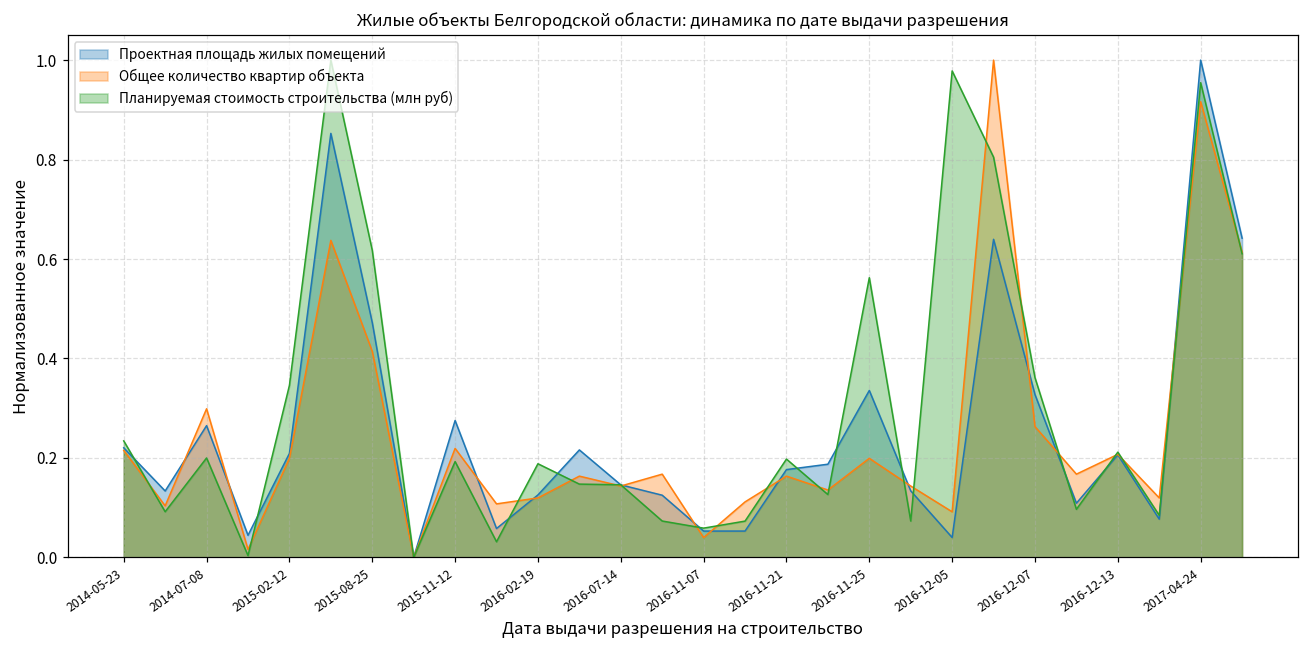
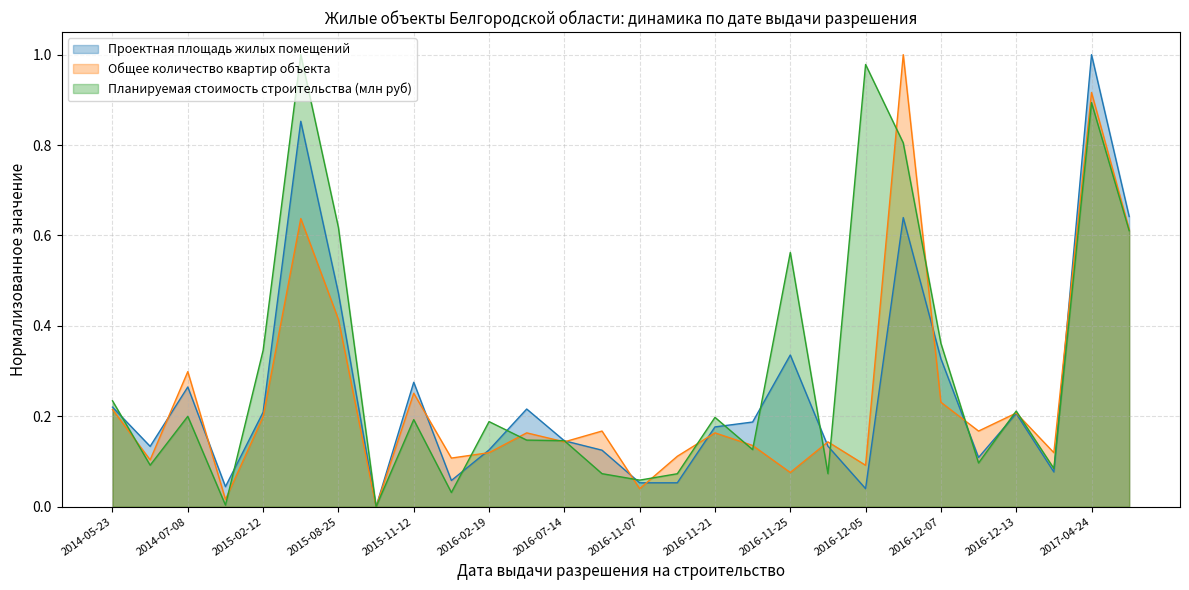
  {
    "Проектная площадь жилых помещений": {
      "2014-07-08": 0.26,
      "2015-02-12": 0.21,
      "2015-08-25": 0.47,
      "2015-11-12": 0.28,
      "2016-02-19": 0.13,
      "2016-11-07": 0.05,
      "2016-11-21": 0.18,
      "2016-11-25": 0.34,
      "2016-12-05": 0.04,
      "2016-12-07": 0.33,
      "2017-04-24": 1.00
    },
    "Общее количество квартир объекта": {
      "2014-07-08": 0.30,
      "2015-02-12": 0.20,
      "2015-08-25": 0.41,
-     "2015-11-12": 0.22,
+     "2015-11-12": 0.25,
      "2016-02-19": 0.12,
      "2016-11-07": 0.04,
      "2016-11-21": 0.16,
-     "2016-11-25": 0.20,
+     "2016-11-25": 0.08,
      "2016-12-05": 0.09,
-     "2016-12-07": 0.26,
+     "2016-12-07": 0.23,
      "2017-04-24": 0.92
    },
    "Планируемая стоимость строительства (млн руб)": {
      "2014-05-23": 0.23,
      "2014-07-08": 0.20,
      "2015-02-12": 0.35,
      "2015-08-25": 0.62,
      "2015-11-12": 0.19,
      "2016-02-19": 0.19,
      "2016-11-07": 0.06,
      "2016-11-21": 0.20,
      "2016-11-25": 0.56,
      "2016-12-05": 0.98,
      "2016-12-07": 0.36,
-     "2017-04-24": 0.95
+     "2017-04-24": 0.89
    }
  }
